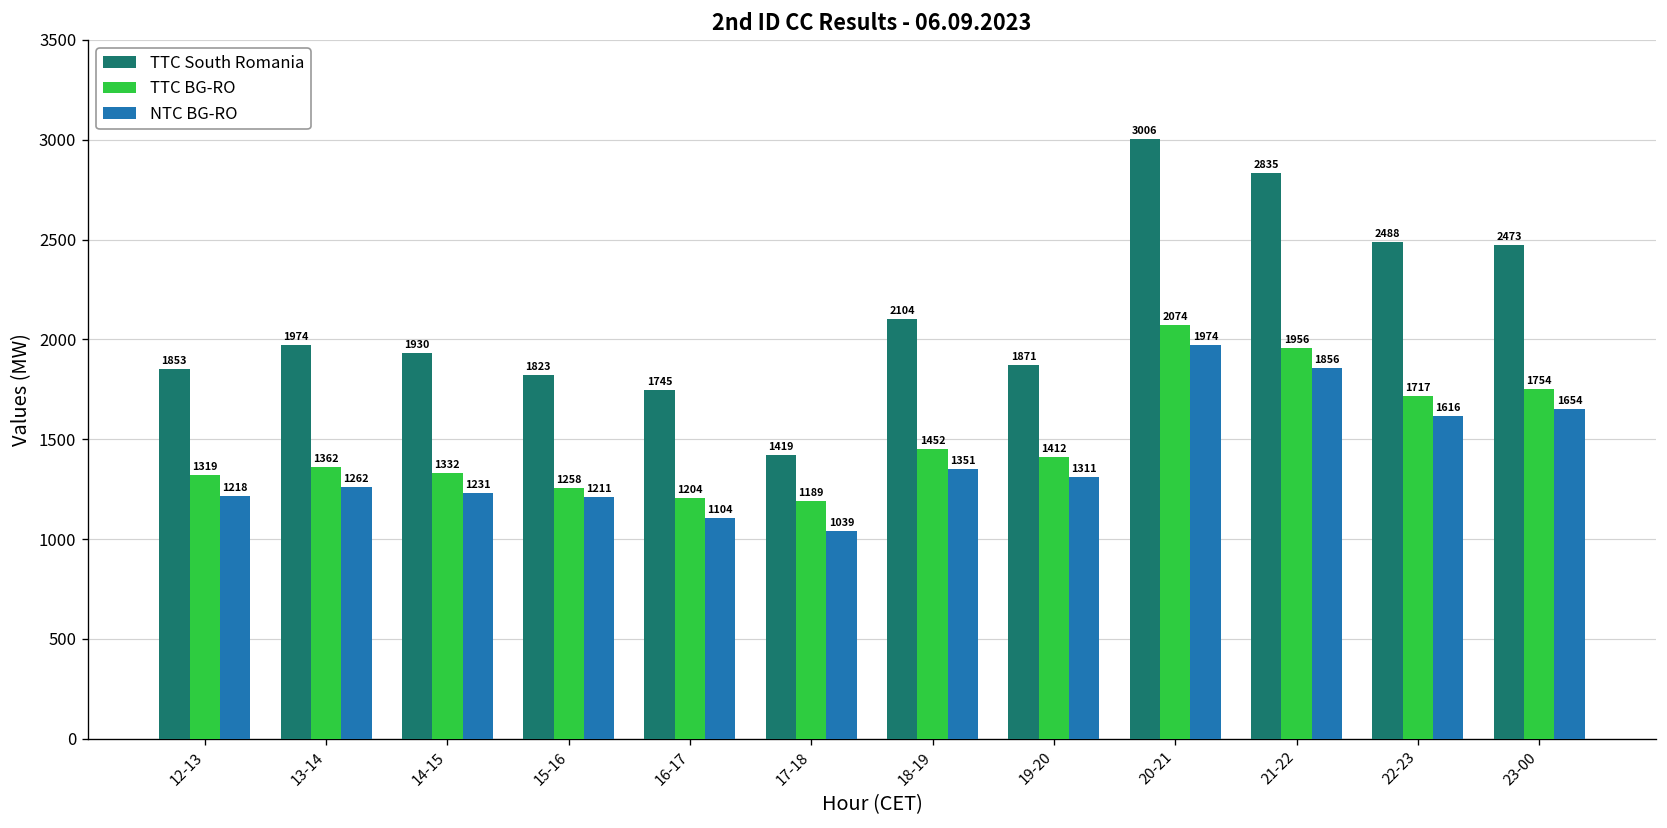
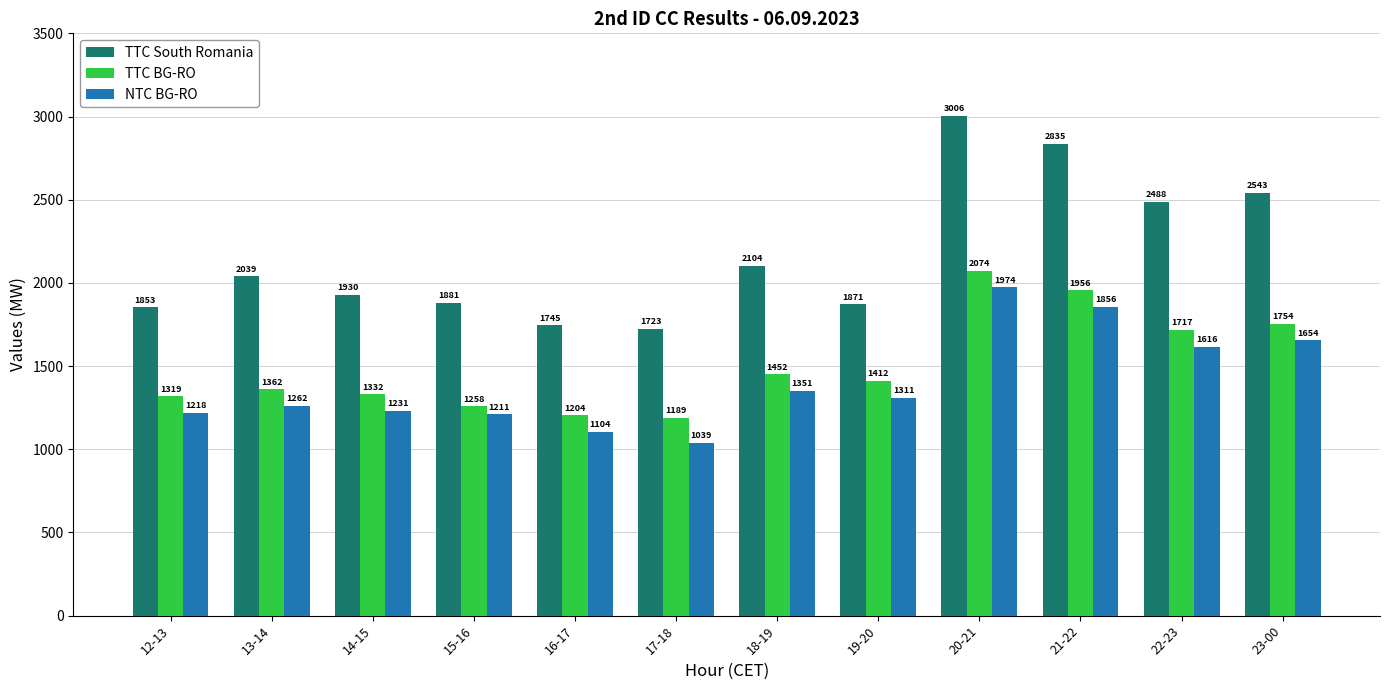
  {
    "TTC South Romania": {
      "12-13": 1853,
-     "13-14": 1974,
+     "13-14": 2039,
      "14-15": 1930,
-     "15-16": 1823,
+     "15-16": 1881,
      "16-17": 1745,
-     "17-18": 1419,
+     "17-18": 1723,
      "18-19": 2104,
      "19-20": 1871,
      "20-21": 3006,
      "21-22": 2835,
      "22-23": 2488,
-     "23-00": 2473
+     "23-00": 2543
    },
    "TTC BG-RO": {
      "12-13": 1319,
      "13-14": 1362,
      "14-15": 1332,
      "15-16": 1258,
      "16-17": 1204,
      "17-18": 1189,
      "18-19": 1452,
      "19-20": 1412,
      "20-21": 2074,
      "21-22": 1956,
      "22-23": 1717,
      "23-00": 1754
    },
    "NTC BG-RO": {
      "12-13": 1218,
      "13-14": 1262,
      "14-15": 1231,
      "15-16": 1211,
      "16-17": 1104,
      "17-18": 1039,
      "18-19": 1351,
      "19-20": 1311,
      "20-21": 1974,
      "21-22": 1856,
      "22-23": 1616,
      "23-00": 1654
    }
  }
